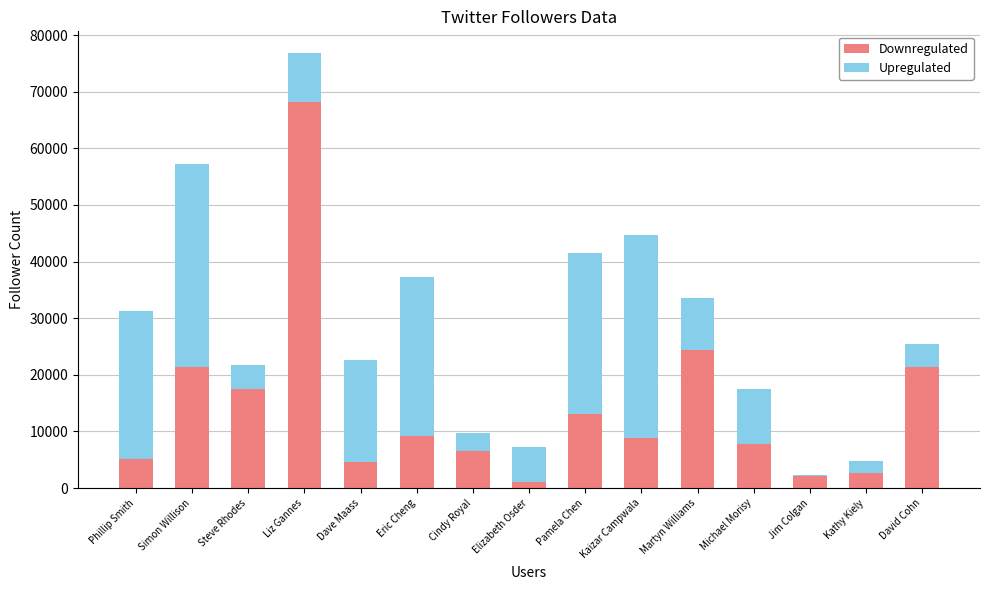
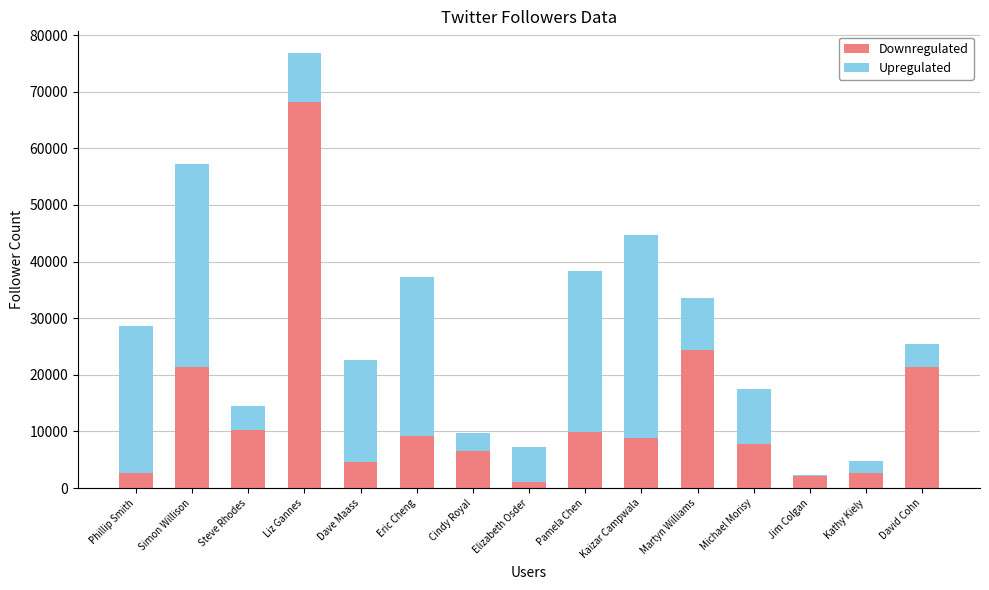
  {
    "Downregulated": {
-     "Phillip Smith": 5000,
+     "Phillip Smith": 3000,
      "Simon Willison": 21000,
-     "Steve Rhodes": 17000,
+     "Steve Rhodes": 10000,
      "Liz Gannes": 68000,
      "Dave Maass": 5000,
      "Eric Cheng": 9000,
      "Cindy Royal": 7000,
      "Elizabeth Osder": 1000,
-     "Pamela Chen": 13000,
+     "Pamela Chen": 10000,
      "Kaizar Campwala": 9000,
      "Martyn Williams": 24000,
      "Michael Morisy": 8000,
      "Jim Colgan": 2000,
      "Kathy Kiely": 3000,
      "David Cohn": 21000
    },
    "Upregulated": {
      "Phillip Smith": 26000,
      "Simon Willison": 36000,
      "Steve Rhodes": 4000,
      "Liz Gannes": 9000,
      "Dave Maass": 18000,
      "Eric Cheng": 28000,
      "Cindy Royal": 3000,
      "Elizabeth Osder": 6000,
      "Pamela Chen": 28000,
      "Kaizar Campwala": 36000,
      "Martyn Williams": 9000,
      "Michael Morisy": 10000,
      "Kathy Kiely": 2000,
      "David Cohn": 4000
    }
  }
